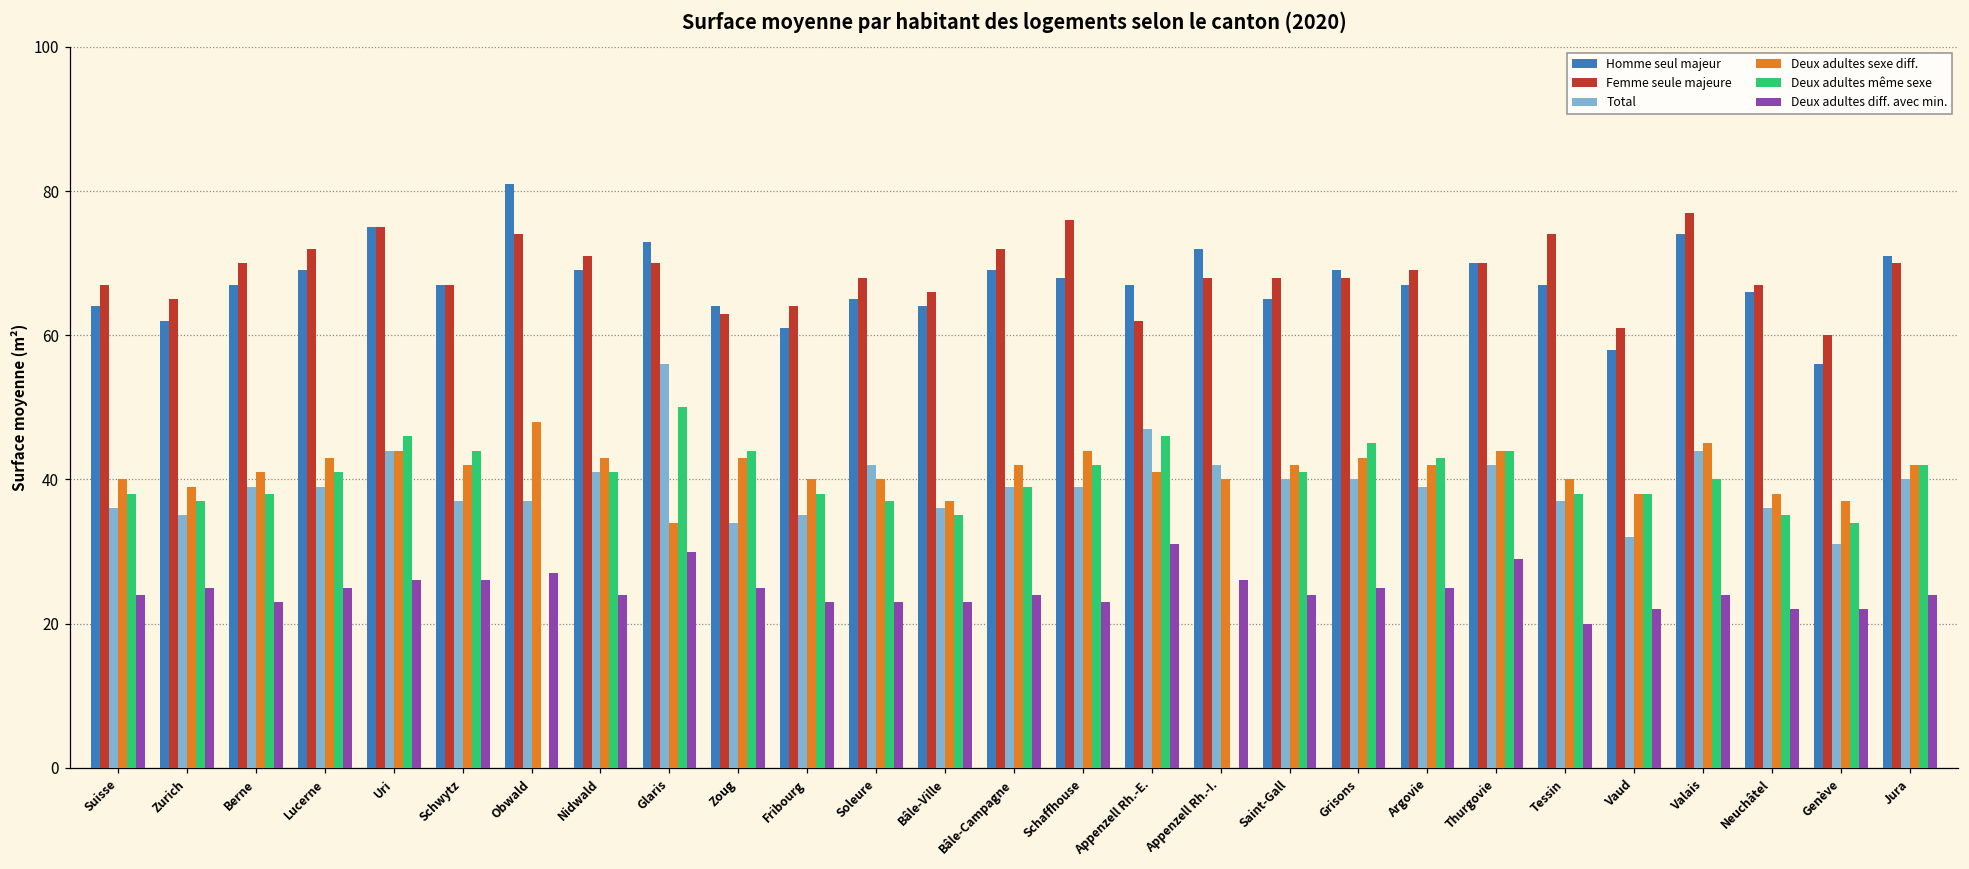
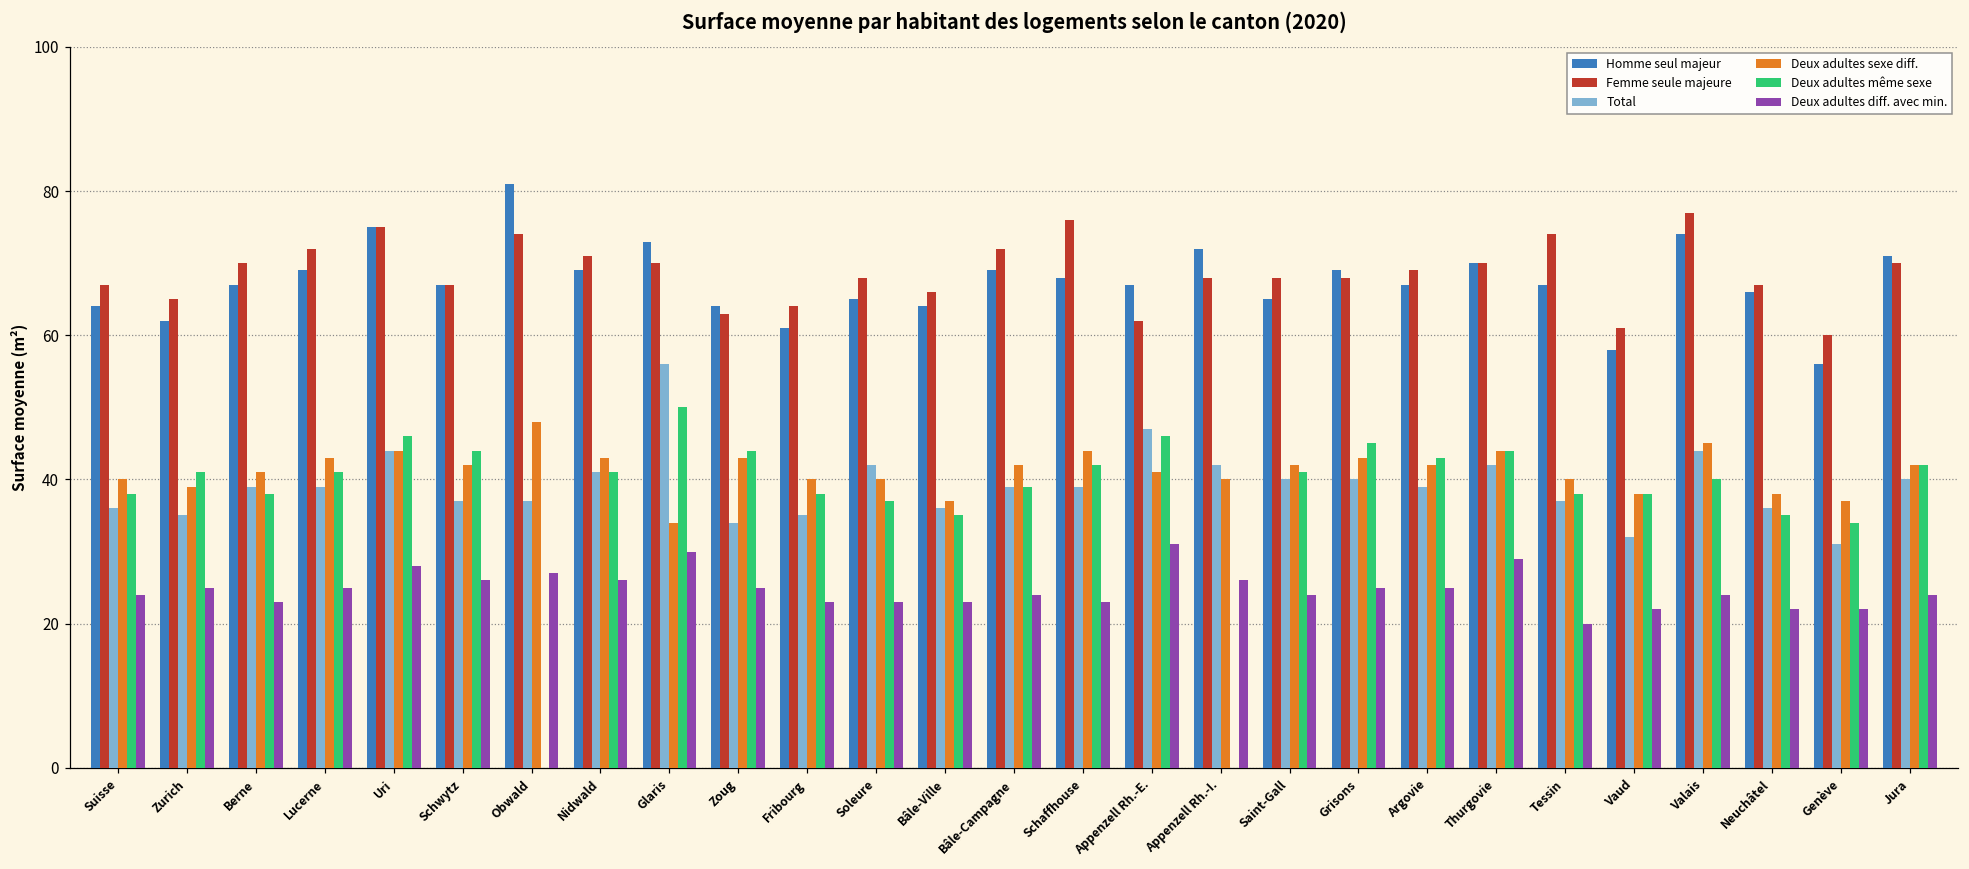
  {
    "Homme seul majeur": {
      "Suisse": 64,
      "Zurich": 62,
      "Berne": 67,
      "Lucerne": 69,
      "Uri": 75,
      "Schwytz": 67,
      "Obwald": 81,
      "Nidwald": 69,
      "Glaris": 73,
      "Zoug": 64,
      "Fribourg": 61,
      "Soleure": 65,
      "Bâle-Ville": 64,
      "Bâle-Campagne": 69,
      "Schaffhouse": 68,
      "Appenzell Rh.-E.": 67,
      "Appenzell Rh.-I.": 72,
      "Saint-Gall": 65,
      "Grisons": 69,
      "Argovie": 67,
      "Thurgovie": 70,
      "Tessin": 67,
      "Vaud": 58,
      "Valais": 74,
      "Neuchâtel": 66,
      "Genève": 56,
      "Jura": 71
    },
    "Femme seule majeure": {
      "Suisse": 67,
      "Zurich": 65,
      "Berne": 70,
      "Lucerne": 72,
      "Uri": 75,
      "Schwytz": 67,
      "Obwald": 74,
      "Nidwald": 71,
      "Glaris": 70,
      "Zoug": 63,
      "Fribourg": 64,
      "Soleure": 68,
      "Bâle-Ville": 66,
      "Bâle-Campagne": 72,
      "Schaffhouse": 76,
      "Appenzell Rh.-E.": 62,
      "Appenzell Rh.-I.": 68,
      "Saint-Gall": 68,
      "Grisons": 68,
      "Argovie": 69,
      "Thurgovie": 70,
      "Tessin": 74,
      "Vaud": 61,
      "Valais": 77,
      "Neuchâtel": 67,
      "Genève": 60,
      "Jura": 70
    },
    "Total": {
      "Suisse": 36,
      "Zurich": 35,
      "Berne": 39,
      "Lucerne": 39,
      "Uri": 44,
      "Schwytz": 37,
      "Obwald": 37,
      "Nidwald": 41,
      "Glaris": 56,
      "Zoug": 34,
      "Fribourg": 35,
      "Soleure": 42,
      "Bâle-Ville": 36,
      "Bâle-Campagne": 39,
      "Schaffhouse": 39,
      "Appenzell Rh.-E.": 47,
      "Appenzell Rh.-I.": 42,
      "Saint-Gall": 40,
      "Grisons": 40,
      "Argovie": 39,
      "Thurgovie": 42,
      "Tessin": 37,
      "Vaud": 32,
      "Valais": 44,
      "Neuchâtel": 36,
      "Genève": 31,
      "Jura": 40
    },
    "Deux adultes sexe diff.": {
      "Suisse": 40,
      "Zurich": 39,
      "Berne": 41,
      "Lucerne": 43,
      "Uri": 44,
      "Schwytz": 42,
      "Obwald": 48,
      "Nidwald": 43,
      "Glaris": 34,
      "Zoug": 43,
      "Fribourg": 40,
      "Soleure": 40,
      "Bâle-Ville": 37,
      "Bâle-Campagne": 42,
      "Schaffhouse": 44,
      "Appenzell Rh.-E.": 41,
      "Appenzell Rh.-I.": 40,
      "Saint-Gall": 42,
      "Grisons": 43,
      "Argovie": 42,
      "Thurgovie": 44,
      "Tessin": 40,
      "Vaud": 38,
      "Valais": 45,
      "Neuchâtel": 38,
      "Genève": 37,
      "Jura": 42
    },
    "Deux adultes même sexe": {
      "Suisse": 38,
-     "Zurich": 37,
+     "Zurich": 41,
      "Berne": 38,
      "Lucerne": 41,
      "Uri": 46,
      "Schwytz": 44,
      "Obwald": 0,
      "Nidwald": 41,
      "Glaris": 50,
      "Zoug": 44,
      "Fribourg": 38,
      "Soleure": 37,
      "Bâle-Ville": 35,
      "Bâle-Campagne": 39,
      "Schaffhouse": 42,
      "Appenzell Rh.-E.": 46,
      "Appenzell Rh.-I.": 0,
      "Saint-Gall": 41,
      "Grisons": 45,
      "Argovie": 43,
      "Thurgovie": 44,
      "Tessin": 38,
      "Vaud": 38,
      "Valais": 40,
      "Neuchâtel": 35,
      "Genève": 34,
      "Jura": 42
    },
    "Deux adultes diff. avec min.": {
      "Suisse": 24,
      "Zurich": 25,
      "Berne": 23,
      "Lucerne": 25,
-     "Uri": 26,
+     "Uri": 28,
      "Schwytz": 26,
      "Obwald": 27,
-     "Nidwald": 24,
+     "Nidwald": 26,
      "Glaris": 30,
      "Zoug": 25,
      "Fribourg": 23,
      "Soleure": 23,
      "Bâle-Ville": 23,
      "Bâle-Campagne": 24,
      "Schaffhouse": 23,
      "Appenzell Rh.-E.": 31,
      "Appenzell Rh.-I.": 26,
      "Saint-Gall": 24,
      "Grisons": 25,
      "Argovie": 25,
      "Thurgovie": 29,
      "Tessin": 20,
      "Vaud": 22,
      "Valais": 24,
      "Neuchâtel": 22,
      "Genève": 22,
      "Jura": 24
    }
  }
